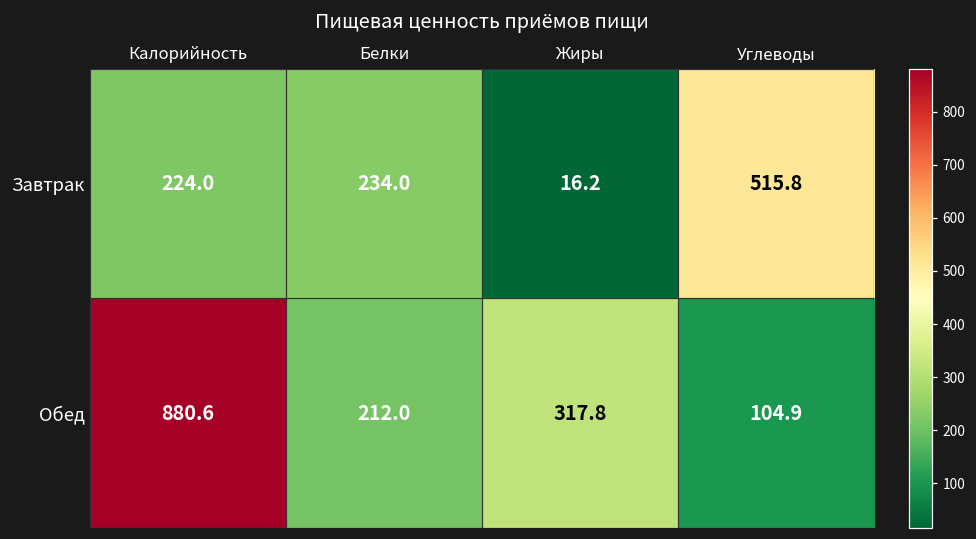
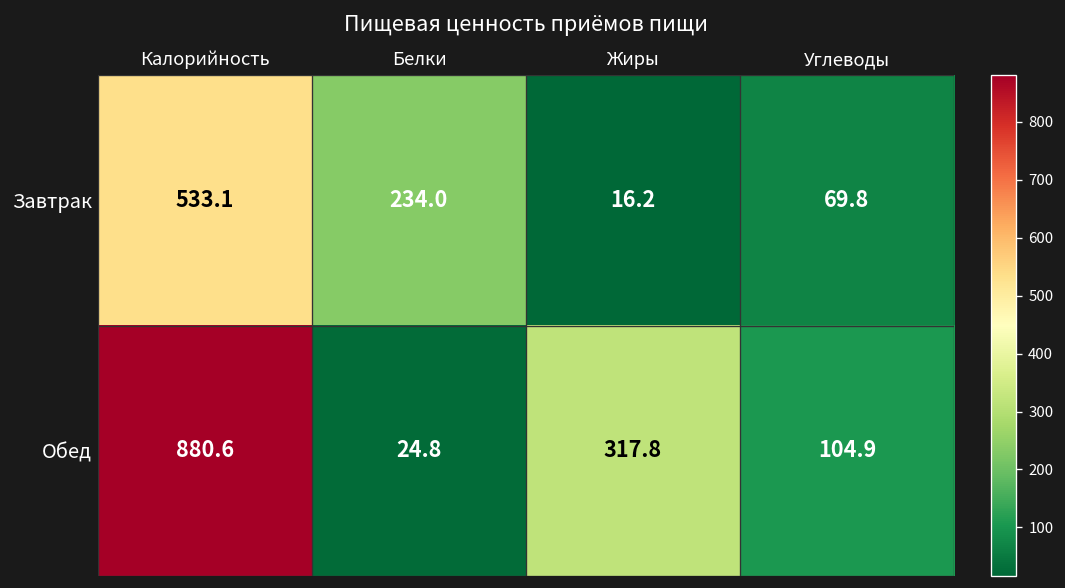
  {
    "Завтрак": {
-     "Калорийность": 224.0,
+     "Калорийность": 533.1,
      "Белки": 234.0,
      "Жиры": 16.2,
-     "Углеводы": 515.8
+     "Углеводы": 69.8
    },
    "Обед": {
      "Калорийность": 880.6,
-     "Белки": 212.0,
+     "Белки": 24.8,
      "Жиры": 317.8,
      "Углеводы": 104.9
    }
  }
